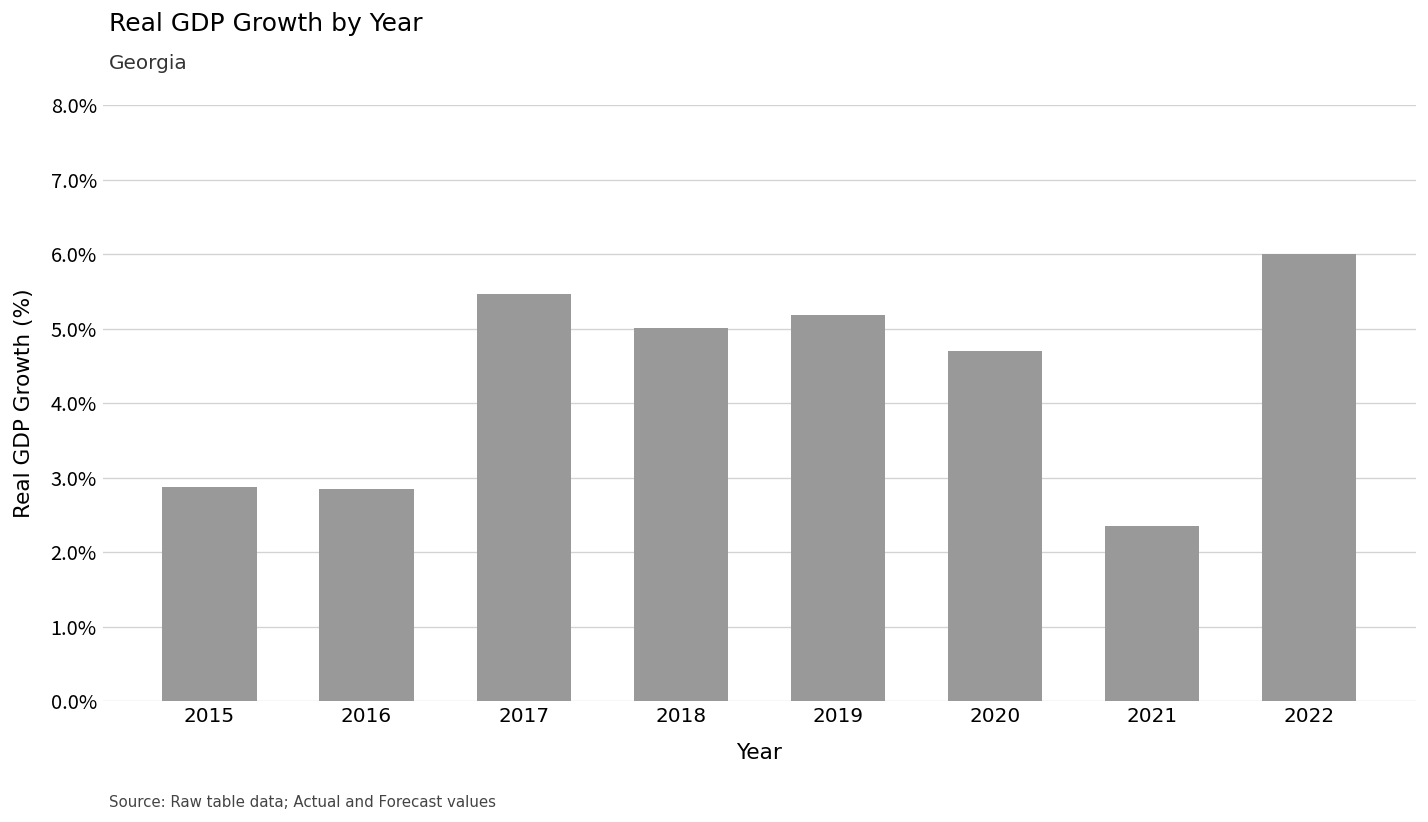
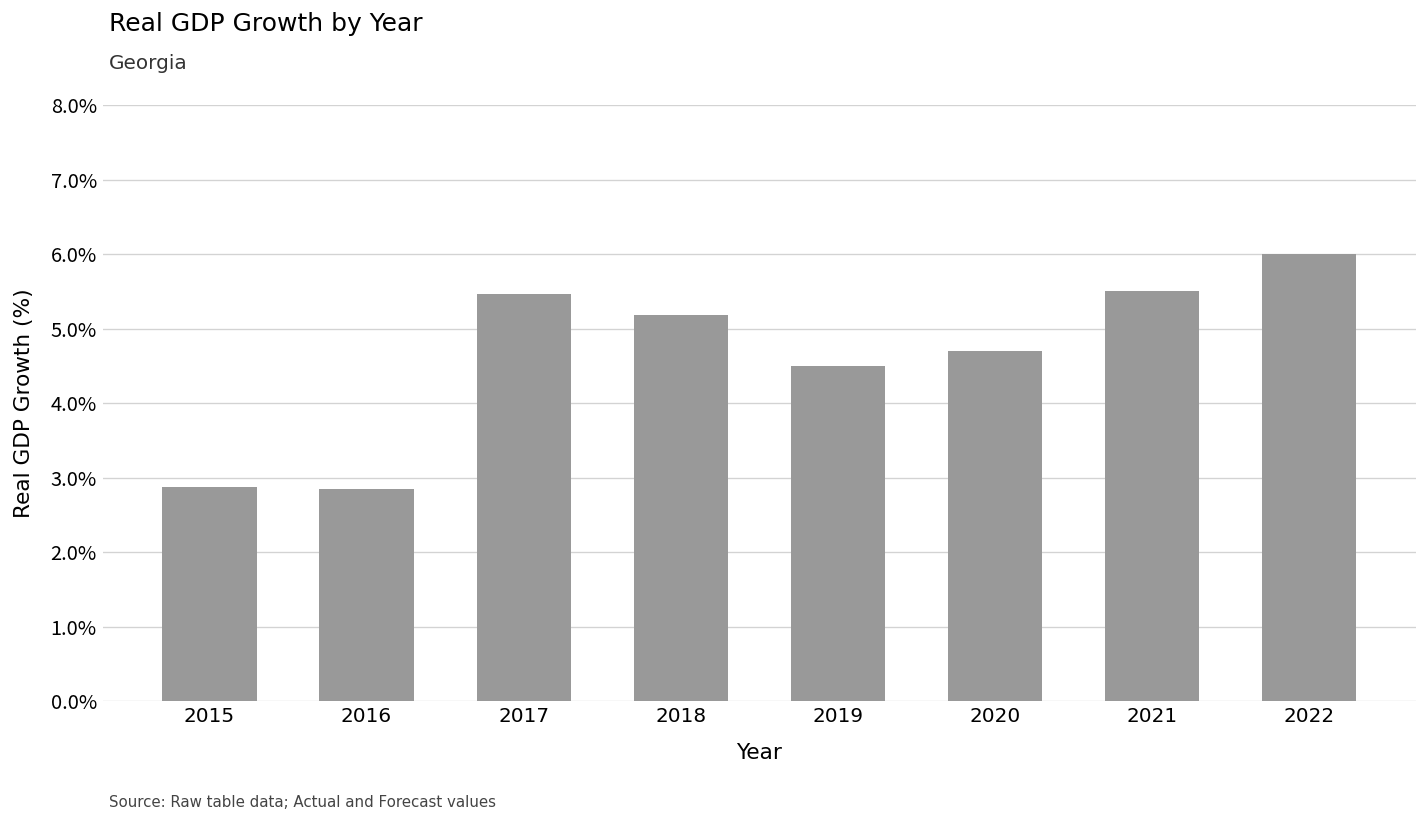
  {
    "2015": "2.9%",
    "2016": "2.8%",
    "2017": "5.5%",
-   "2018": "5.0%",
-   "2019": "5.2%",
+   "2018": "5.2%",
+   "2019": "4.5%",
    "2020": "4.7%",
-   "2021": "2.3%",
+   "2021": "5.5%",
    "2022": "6.0%"
  }
